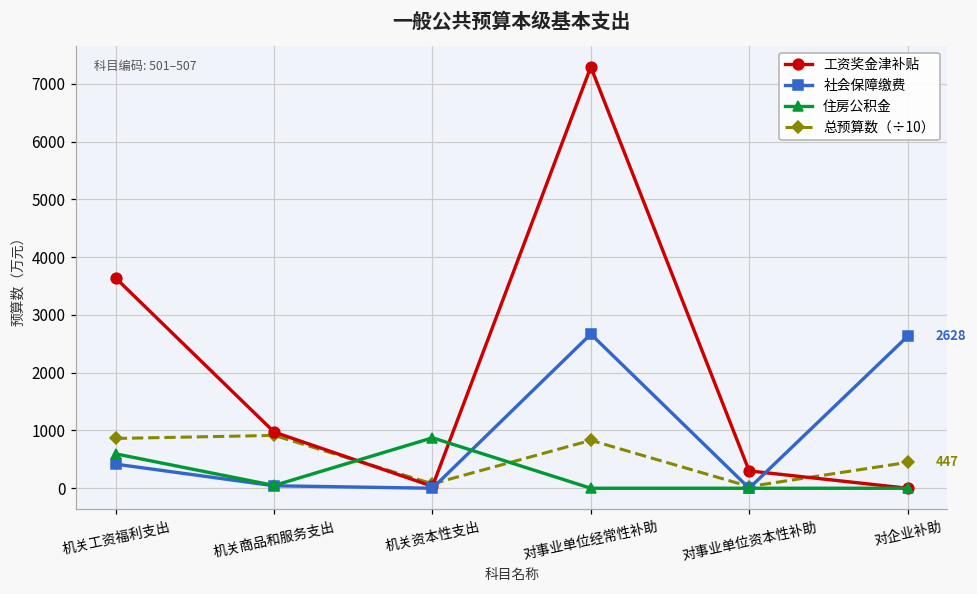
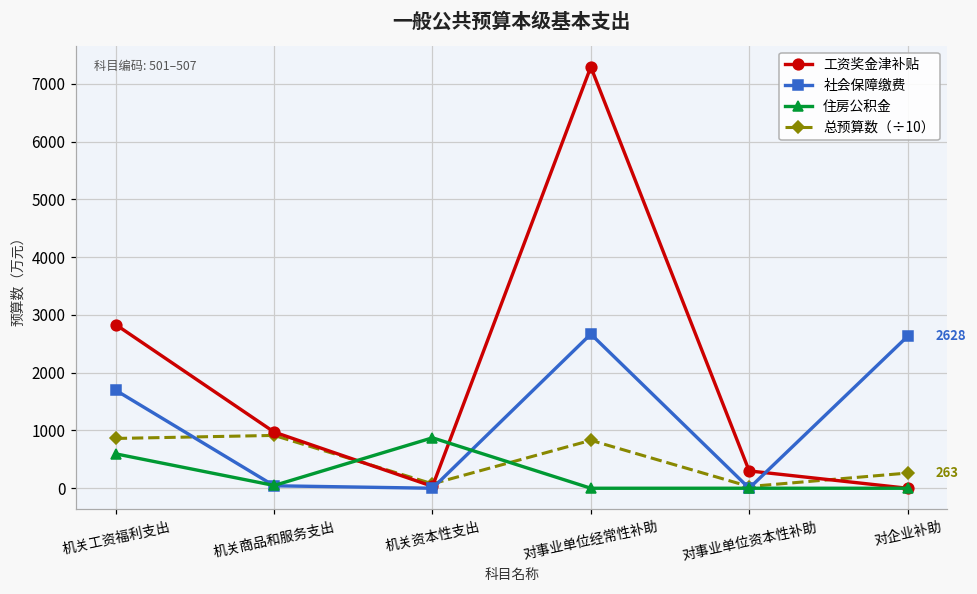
  {
    "工资奖金津补贴": {
-     "机关工资福利支出": 3600,
+     "机关工资福利支出": 2800,
      "机关商品和服务支出": 1000,
      "对事业单位经常性补助": 7300,
      "对事业单位资本性补助": 300
    },
    "社会保障缴费": {
-     "机关工资福利支出": 400,
+     "机关工资福利支出": 1700,
      "对事业单位经常性补助": 2700
    },
    "住房公积金": {
      "机关工资福利支出": 600,
      "机关资本性支出": 900,
      "对事业单位经常性补助": 0
    },
    "总预算数（÷10）": {
-     "对企业补助": 447
+     "对企业补助": 263
    }
  }
